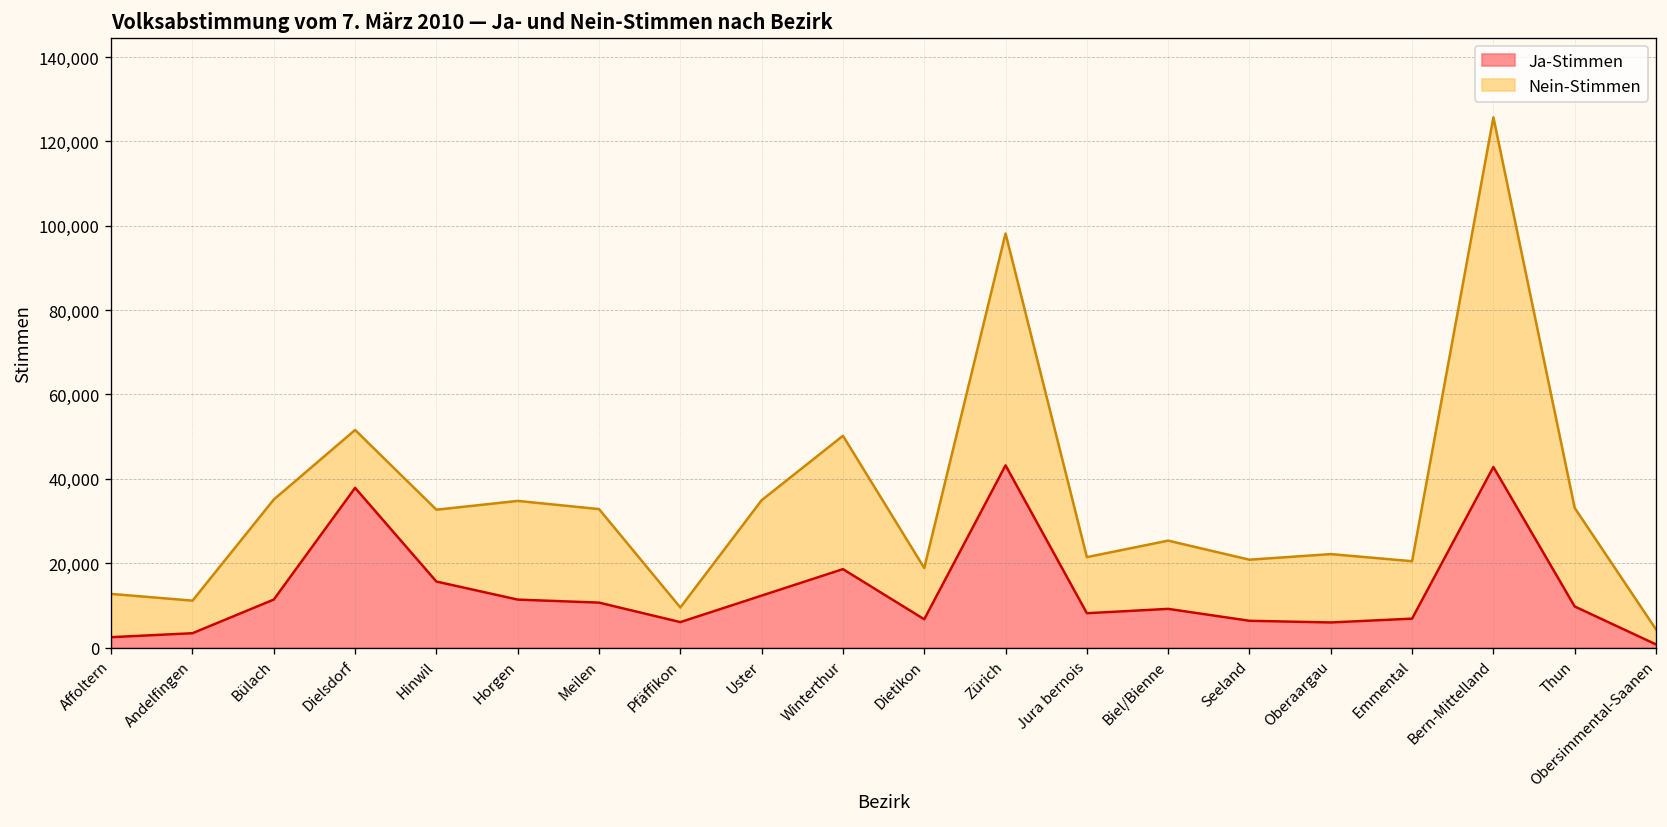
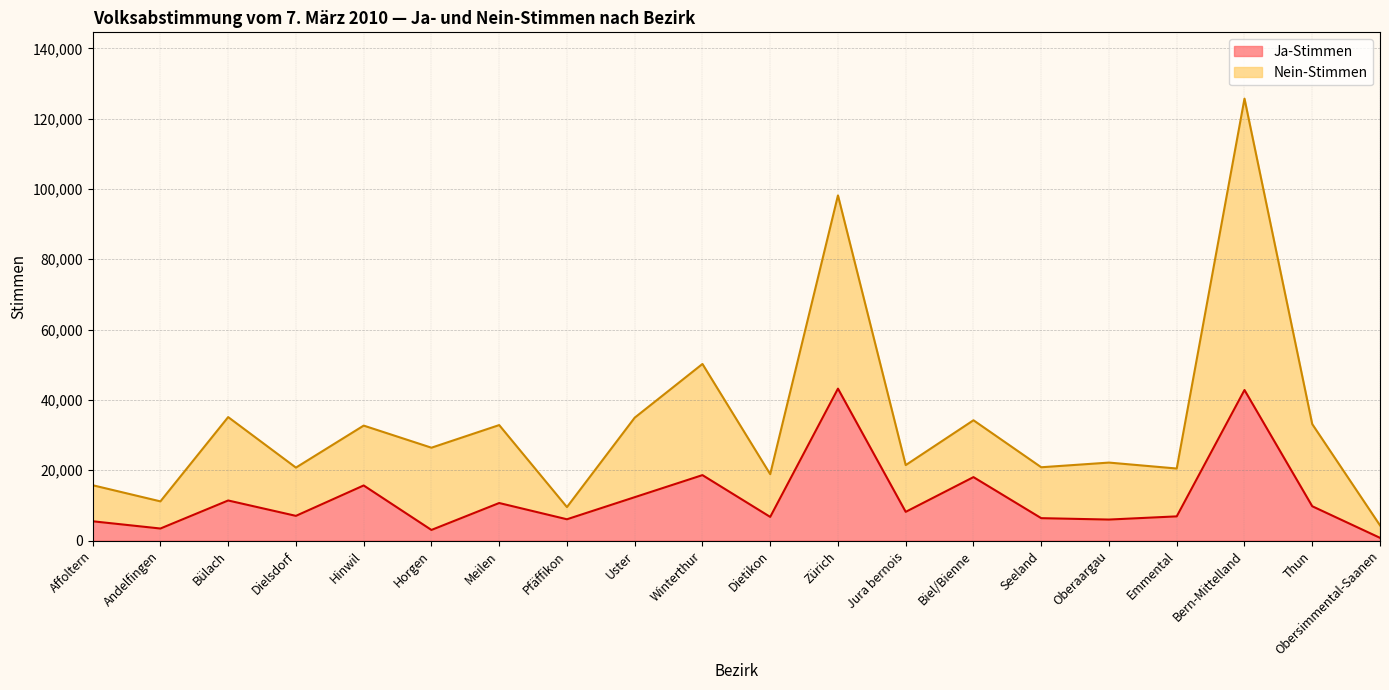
  {
    "Ja-Stimmen": {
-     "Affoltern": "2,000",
+     "Affoltern": "5,000",
      "Andelfingen": "3,000",
      "Bülach": "11,000",
-     "Dielsdorf": "38,000",
+     "Dielsdorf": "7,000",
      "Hinwil": "16,000",
-     "Horgen": "11,000",
+     "Horgen": "3,000",
      "Meilen": "11,000",
      "Pfäffikon": "6,000",
      "Uster": "12,000",
      "Winterthur": "19,000",
      "Dietikon": "7,000",
      "Zürich": "43,000",
      "Jura bernois": "8,000",
-     "Biel/Bienne": "9,000",
+     "Biel/Bienne": "18,000",
      "Seeland": "6,000",
      "Oberaargau": "6,000",
      "Emmental": "7,000",
      "Bern-Mittelland": "43,000",
      "Thun": "10,000",
      "Obersimmental-Saanen": "1,000"
    },
    "Nein-Stimmen": {
      "Affoltern": "10,000",
      "Andelfingen": "8,000",
      "Bülach": "24,000",
      "Dielsdorf": "14,000",
      "Hinwil": "17,000",
      "Horgen": "23,000",
      "Meilen": "22,000",
      "Pfäffikon": "3,000",
      "Uster": "23,000",
      "Winterthur": "32,000",
      "Dietikon": "12,000",
      "Zürich": "55,000",
      "Jura bernois": "13,000",
      "Biel/Bienne": "16,000",
      "Seeland": "14,000",
      "Oberaargau": "16,000",
      "Emmental": "14,000",
      "Bern-Mittelland": "83,000",
      "Thun": "23,000",
      "Obersimmental-Saanen": "4,000"
    }
  }
